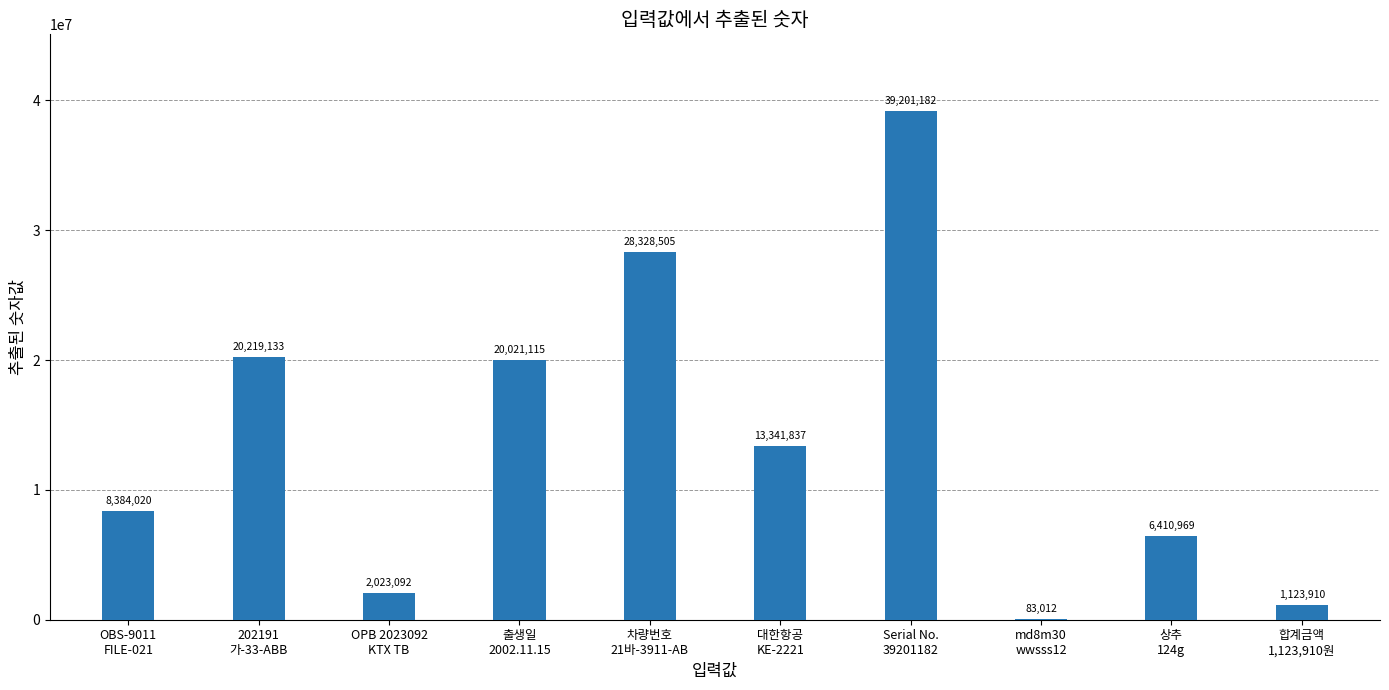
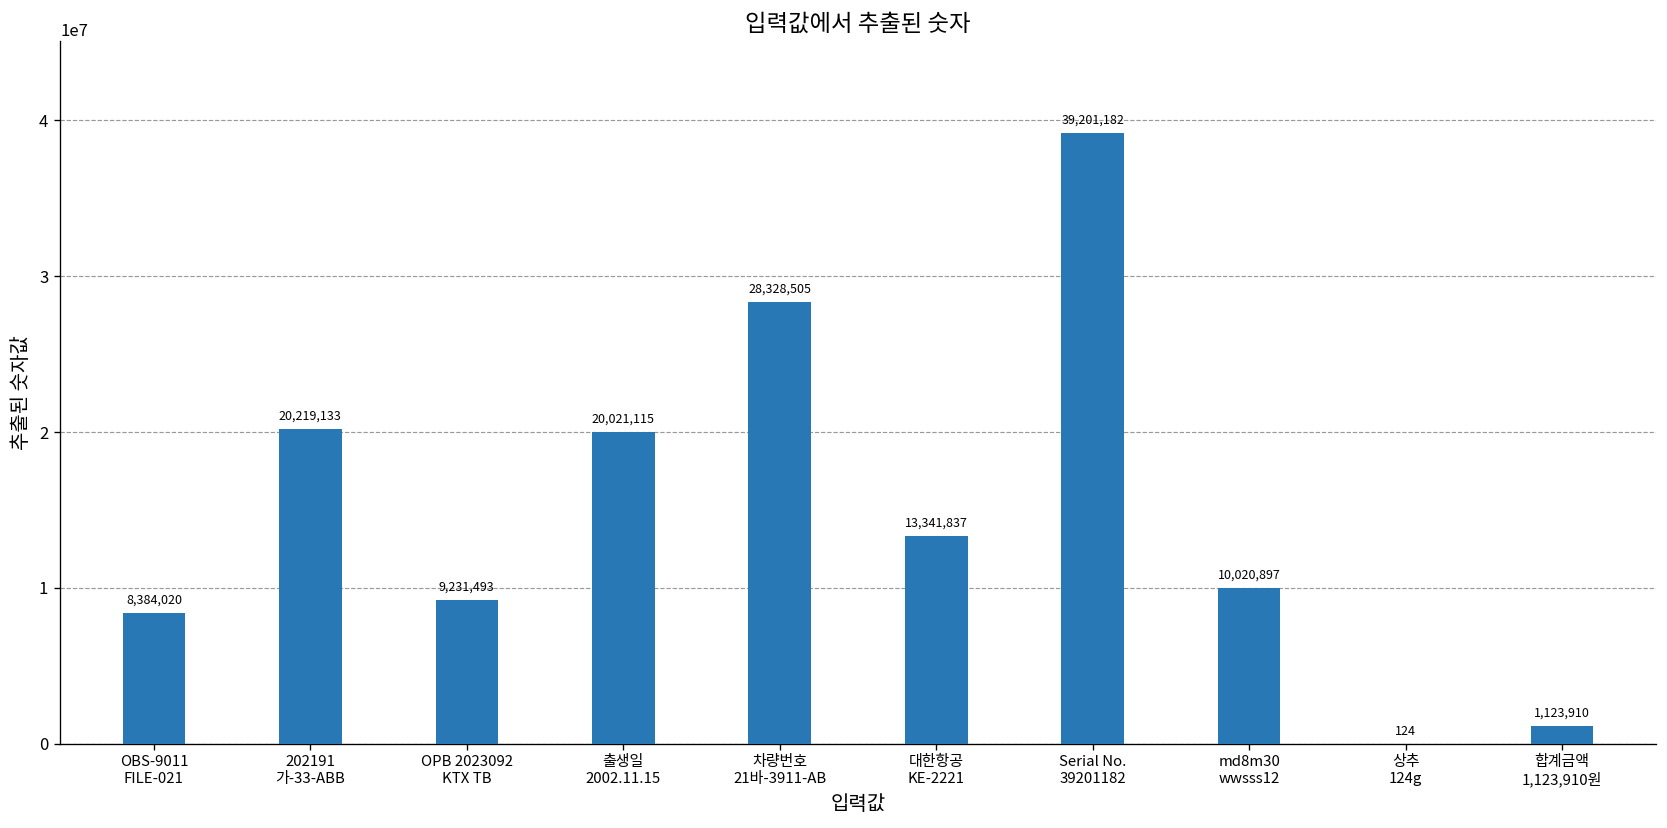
  {
    "OBS-9011 FILE-021": "8,384,020",
    "202191 가-33-ABB": "20,219,133",
-   "OPB 2023092 KTX TB": "2,023,092",
+   "OPB 2023092 KTX TB": "9,231,493",
    "출생일 2002.11.15": "20,021,115",
    "차량번호 21바-3911-AB": "28,328,505",
    "대한항공 KE-2221": "13,341,837",
    "Serial No. 39201182": "39,201,182",
-   "md8m30 wwsss12": "83,012",
-   "상추 124g": "6,410,969",
+   "md8m30 wwsss12": "10,020,897",
+   "상추 124g": "124",
    "합계금액 1,123,910원": "1,123,910"
  }
